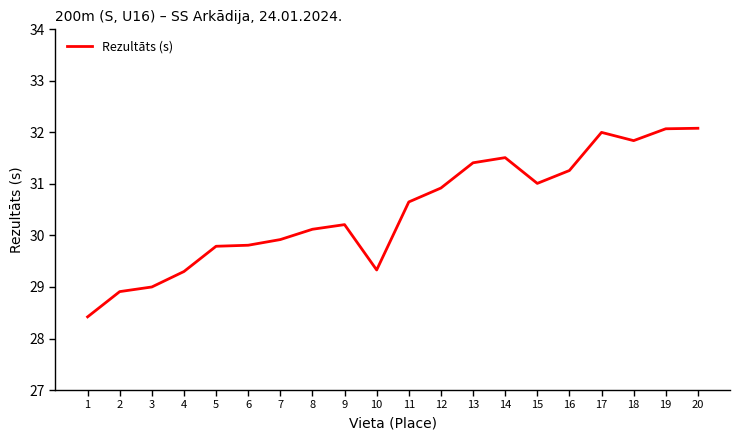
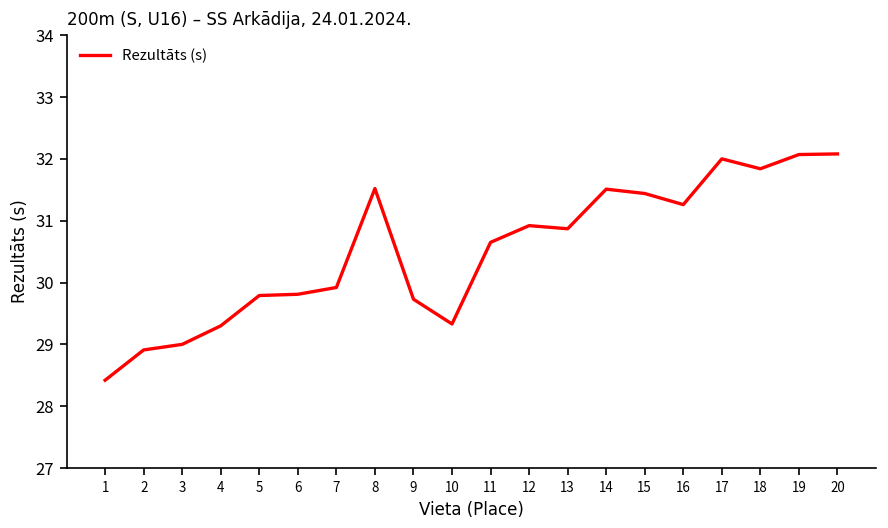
  {
    "1": 28.4,
    "2": 28.9,
    "3": 29.0,
    "4": 29.3,
    "5": 29.8,
    "6": 29.8,
    "7": 29.9,
-   "8": 30.1,
-   "9": 30.2,
+   "8": 31.5,
+   "9": 29.7,
    "10": 29.3,
    "11": 30.7,
    "12": 30.9,
-   "13": 31.4,
+   "13": 30.9,
    "14": 31.5,
-   "15": 31.0,
+   "15": 31.4,
    "16": 31.3,
    "17": 32.0,
    "18": 31.8,
    "19": 32.1,
    "20": 32.1
  }
